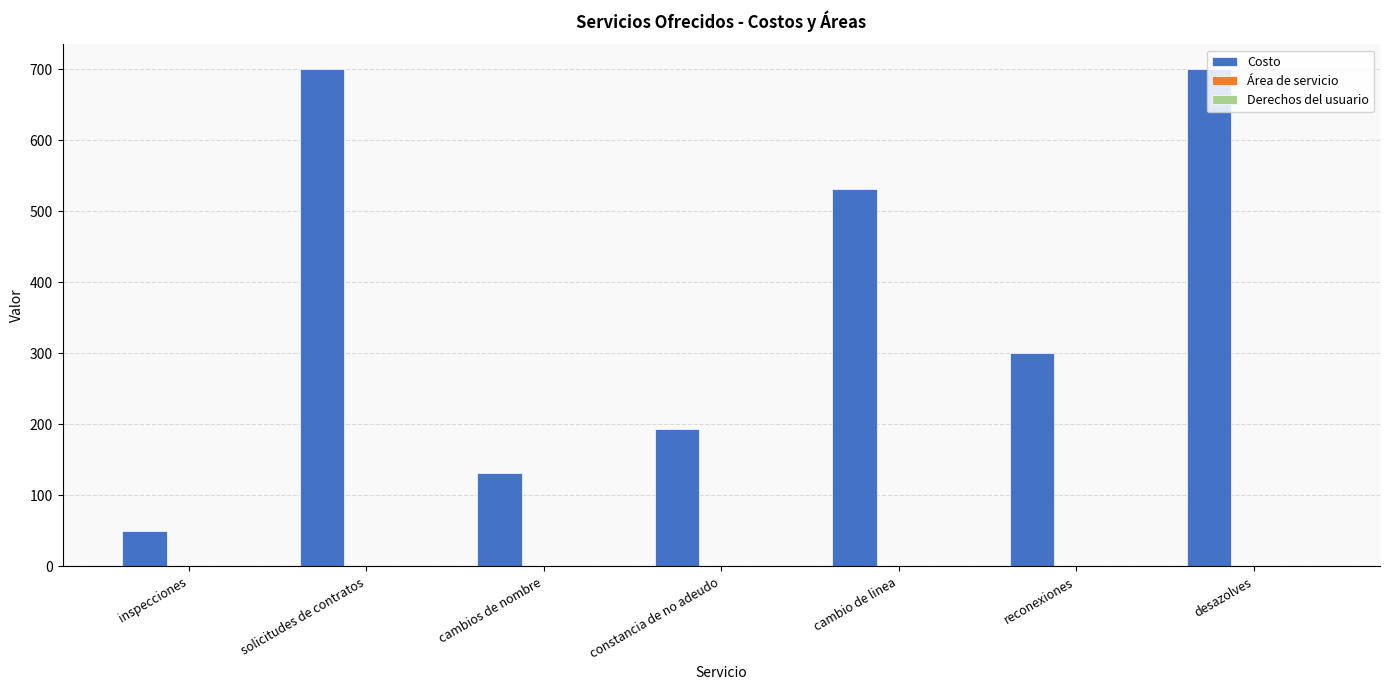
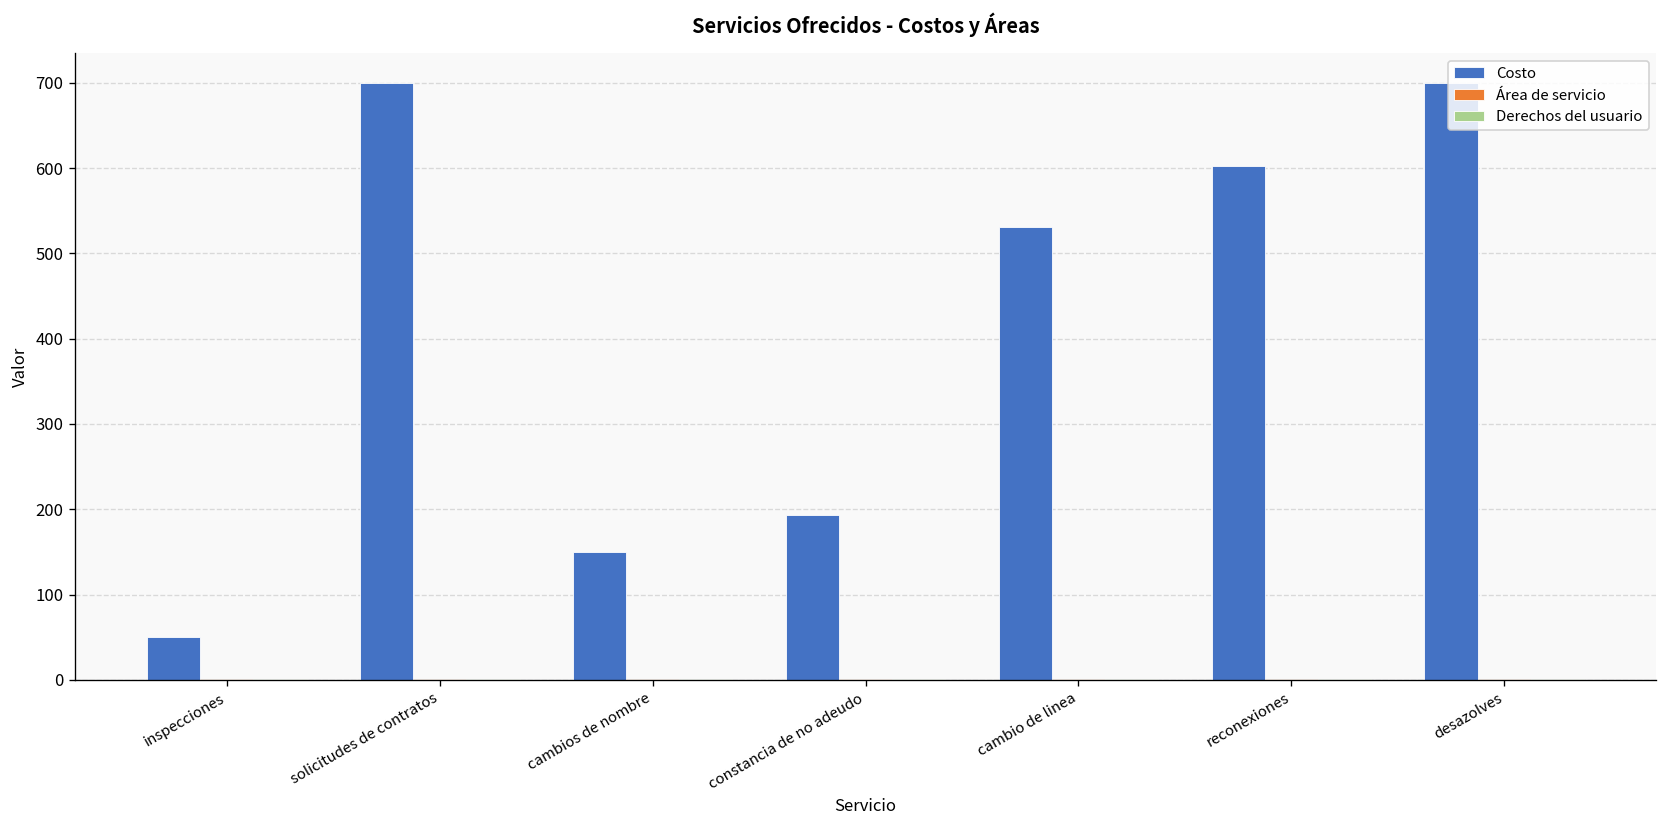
  {
    "Costo": {
      "inspecciones": 50,
      "solicitudes de contratos": 700,
-     "cambios de nombre": 130,
+     "cambios de nombre": 150,
      "constancia de no adeudo": 190,
      "cambio de linea": 530,
-     "reconexiones": 300
+     "reconexiones": 600
    }
  }
